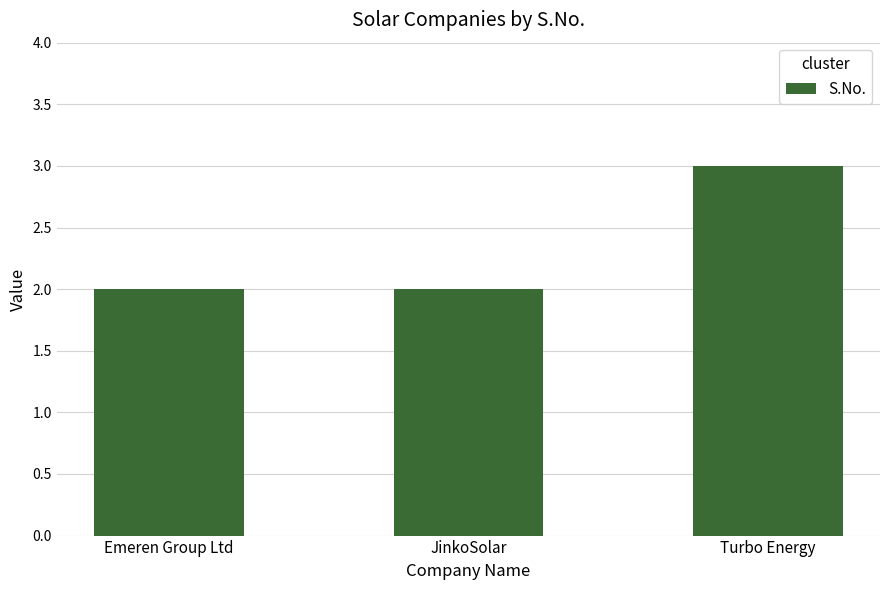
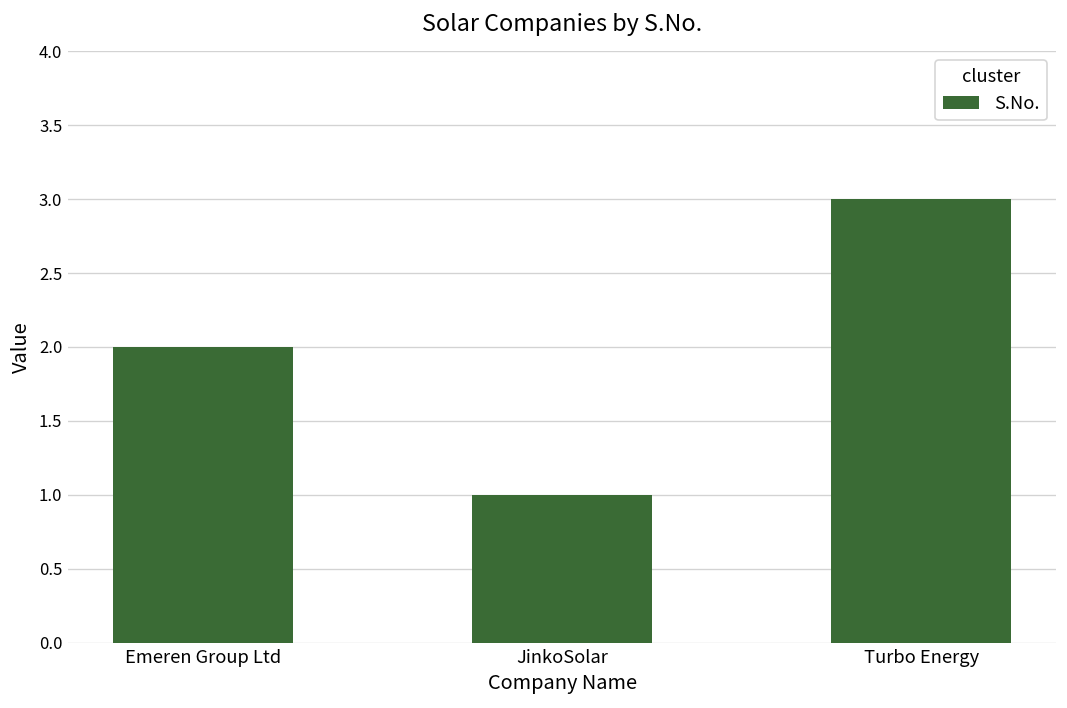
  {
    "Emeren Group Ltd": 2,
-   "JinkoSolar": 2,
+   "JinkoSolar": 1,
    "Turbo Energy": 3
  }
